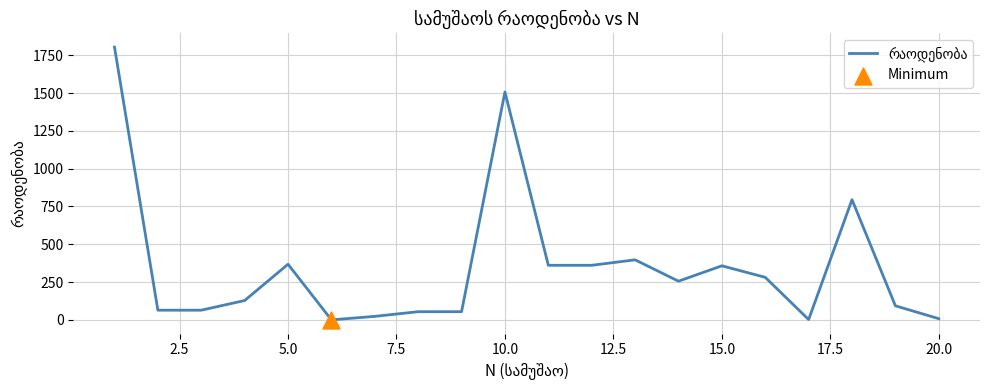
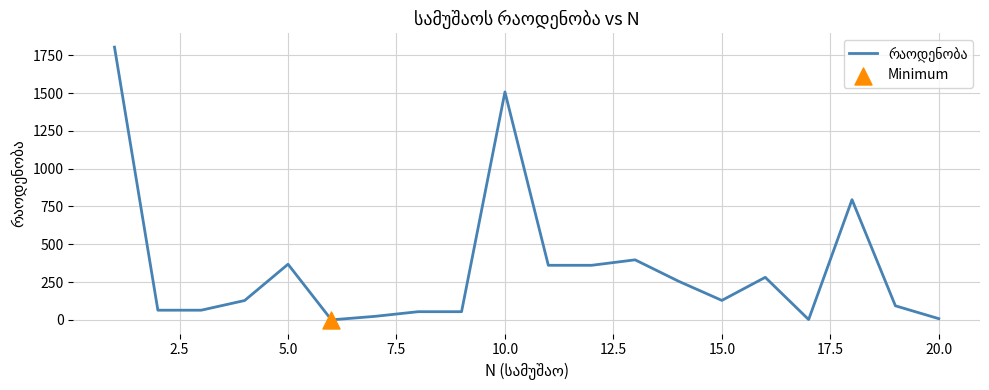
  {
    "რაოდენობა": {
      "5.0": 370,
      "10.0": 1510,
-     "15.0": 360,
+     "15.0": 130,
      "20.0": 10
    }
  }
